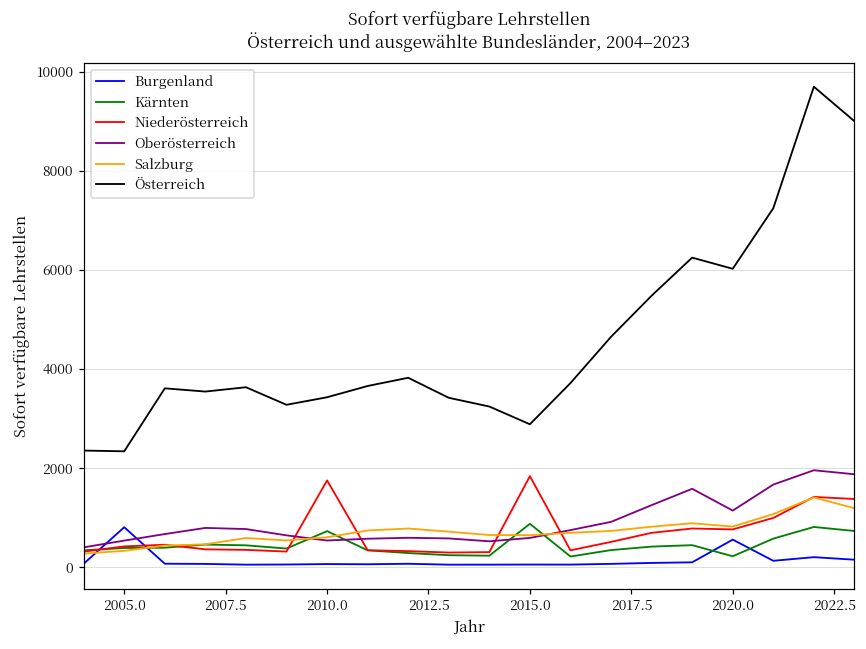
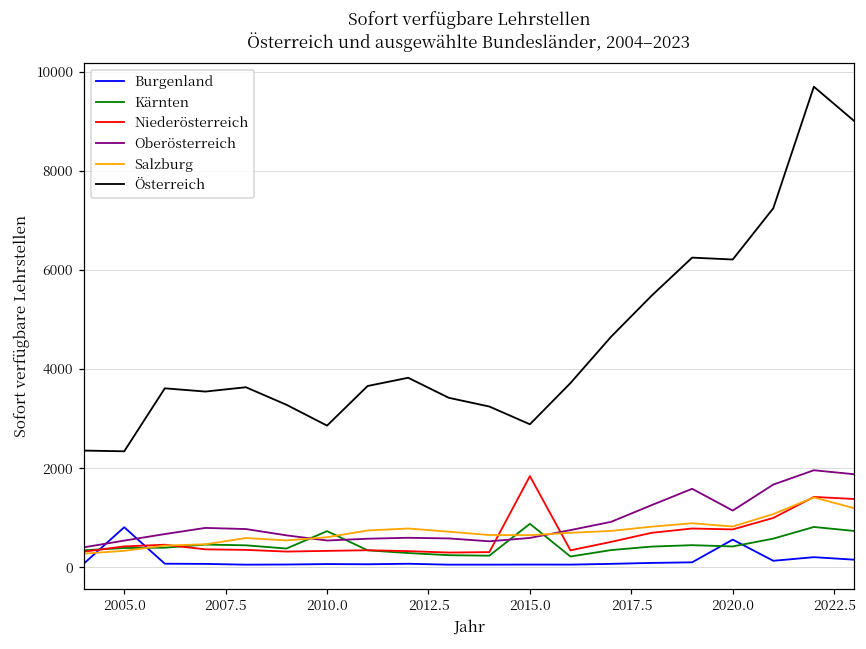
  {
    "Burgenland": {
      "2005.0": 800,
      "2010.0": 100,
      "2015.0": 100,
      "2020.0": 600
    },
    "Kärnten": {
      "2010.0": 700,
      "2015.0": 900,
-     "2020.0": 200
+     "2020.0": 400
    },
    "Niederösterreich": {
-     "2010.0": 1800,
+     "2010.0": 300,
      "2015.0": 1800,
      "2020.0": 800
    },
    "Oberösterreich": {
      "2005.0": 500,
      "2010.0": 500,
      "2020.0": 1100
    },
    "Salzburg": {
      "2010.0": 600,
      "2020.0": 800
    },
    "Österreich": {
      "2005.0": 2300,
-     "2010.0": 3400,
+     "2010.0": 2900,
      "2015.0": 2900,
-     "2020.0": 6000
+     "2020.0": 6200
    }
  }
